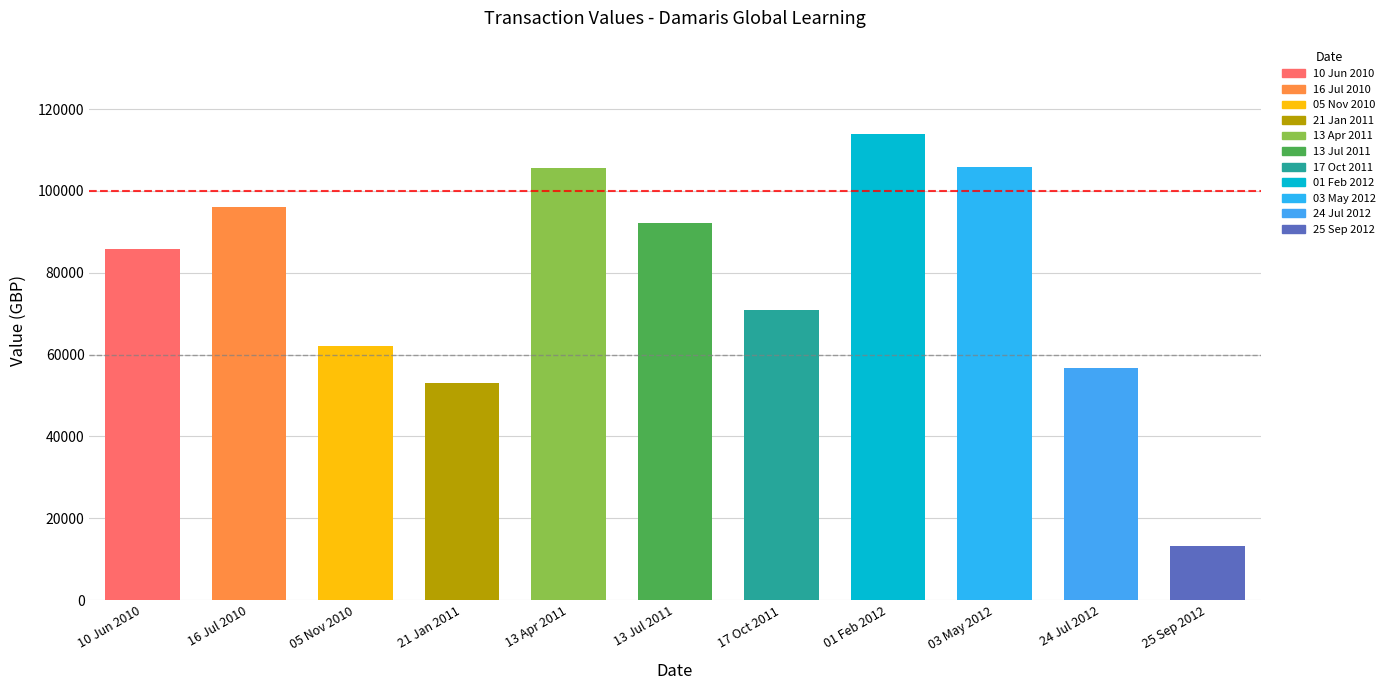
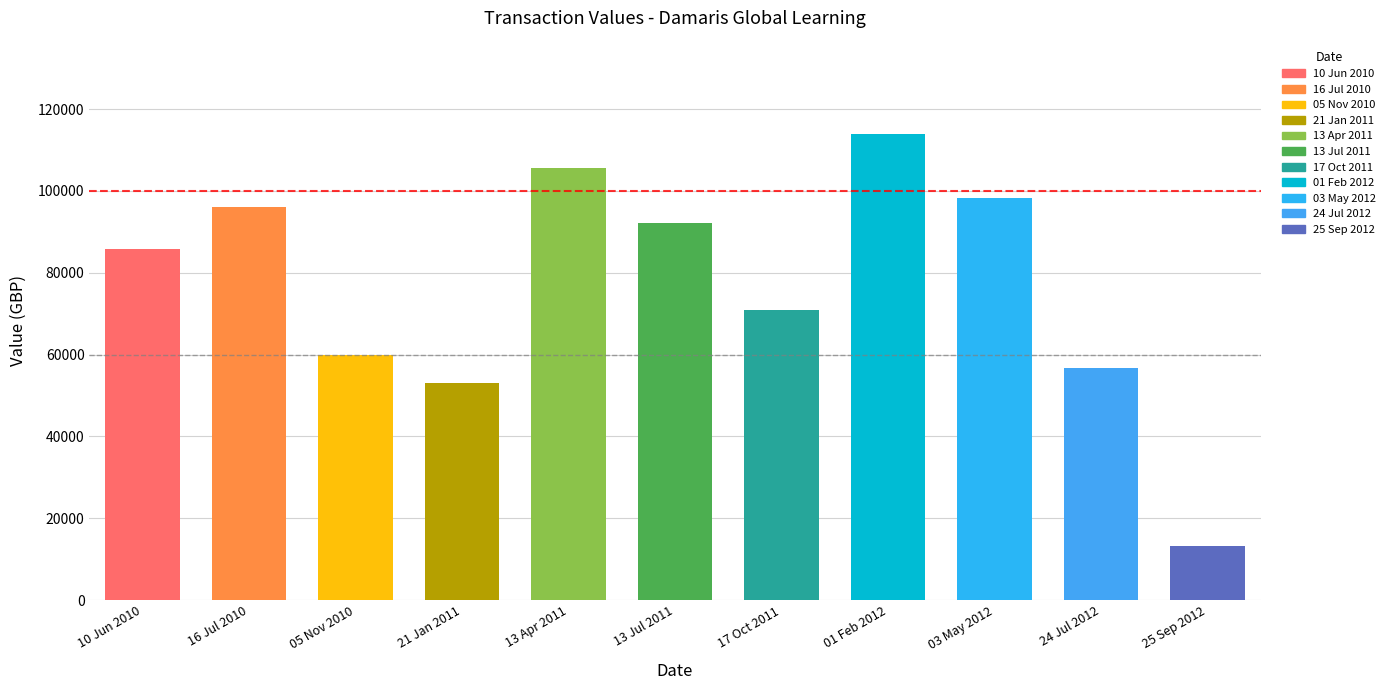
  {
    "10 Jun 2010": 86000,
    "16 Jul 2010": 96000,
-   "05 Nov 2010": 62000,
+   "05 Nov 2010": 60000,
    "21 Jan 2011": 53000,
    "13 Apr 2011": 106000,
    "13 Jul 2011": 92000,
    "17 Oct 2011": 71000,
    "01 Feb 2012": 114000,
-   "03 May 2012": 106000,
+   "03 May 2012": 98000,
    "24 Jul 2012": 57000,
    "25 Sep 2012": 13000
  }
